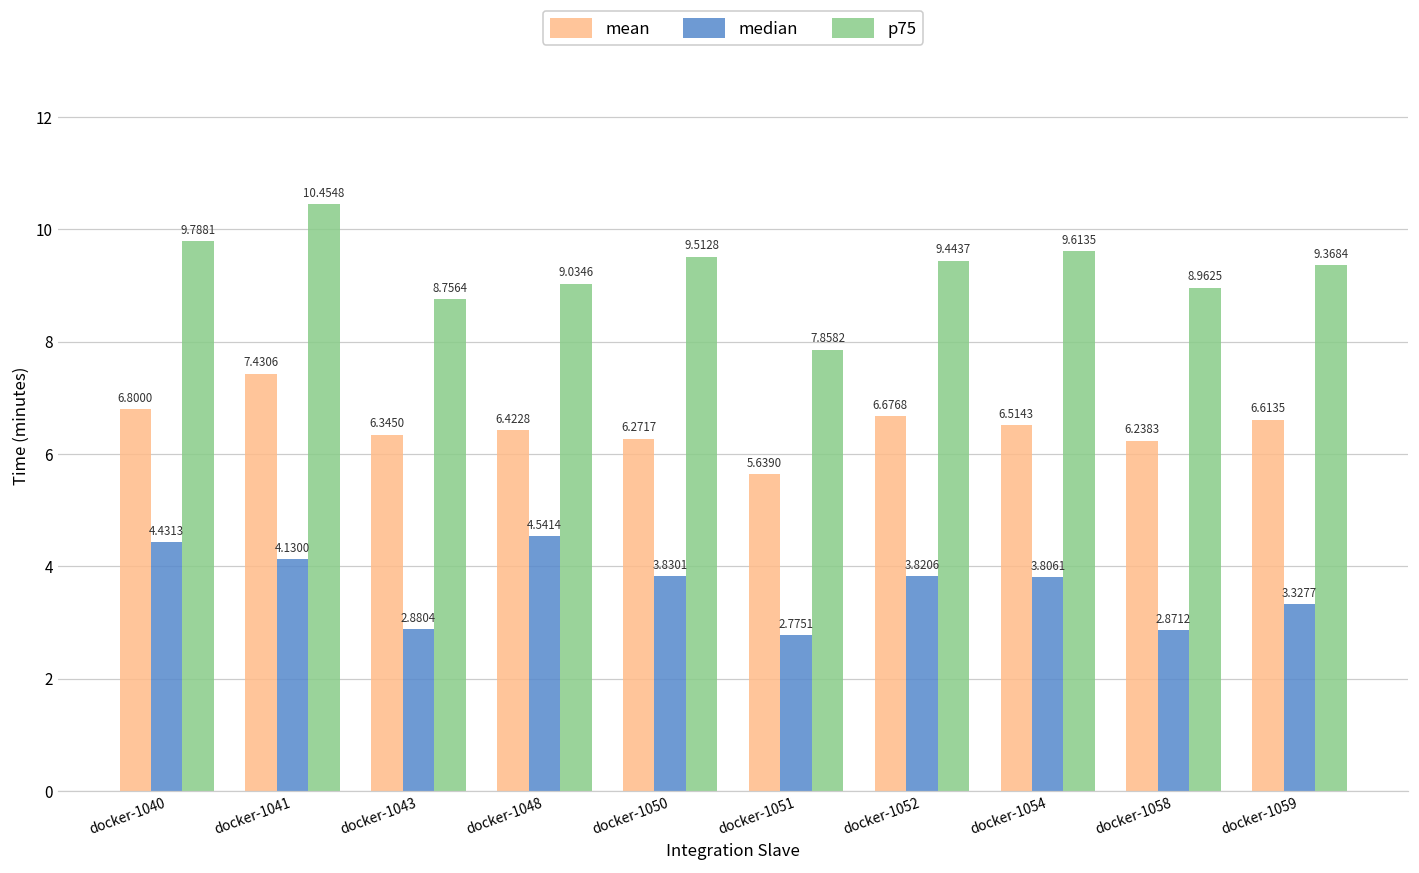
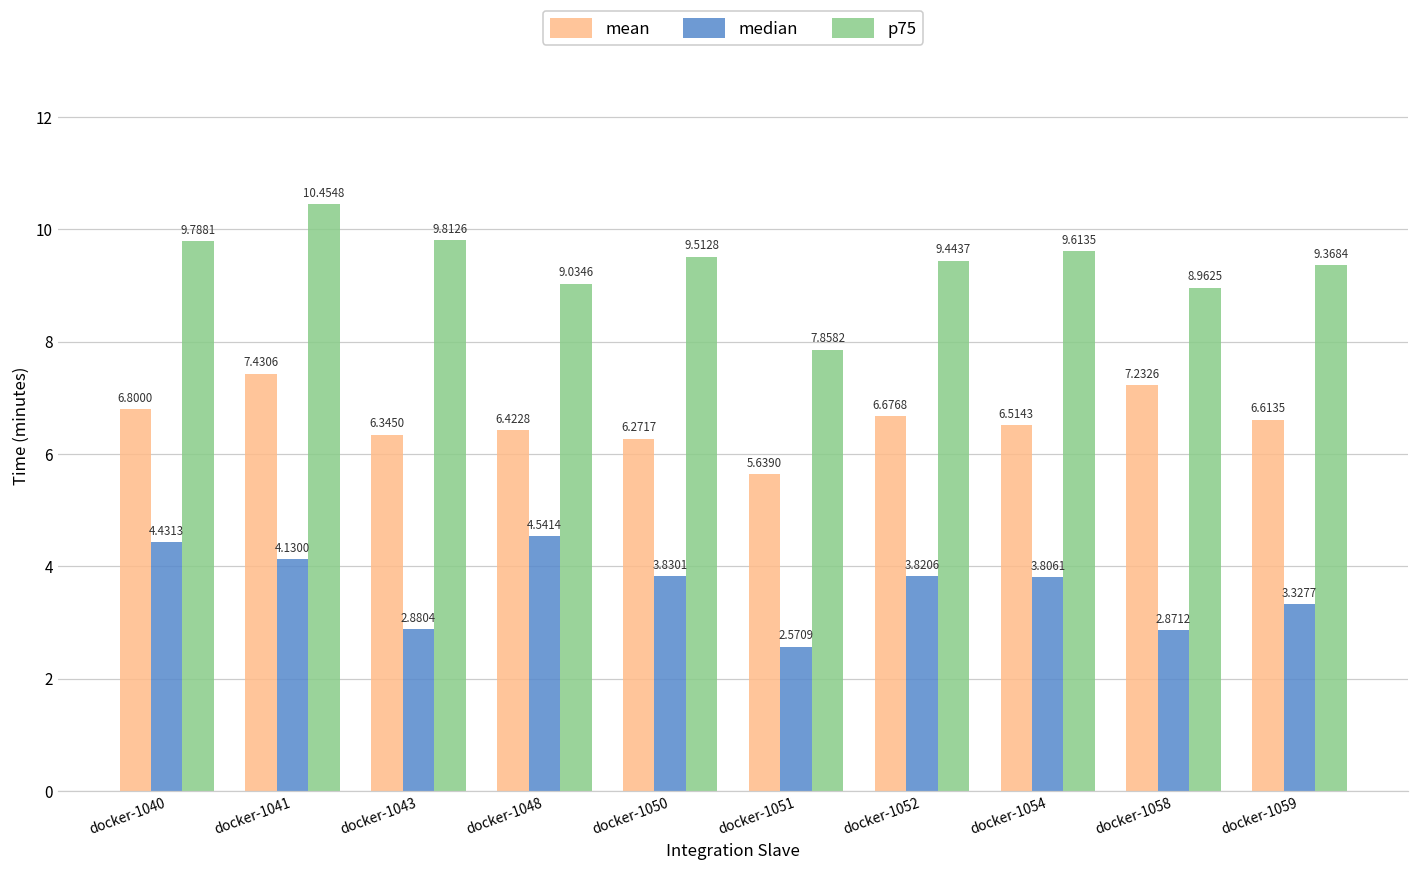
  {
    "mean": {
      "docker-1040": 6.8000,
      "docker-1041": 7.4306,
      "docker-1043": 6.3450,
      "docker-1048": 6.4228,
      "docker-1050": 6.2717,
      "docker-1051": 5.6390,
      "docker-1052": 6.6768,
      "docker-1054": 6.5143,
-     "docker-1058": 6.2383,
+     "docker-1058": 7.2326,
      "docker-1059": 6.6135
    },
    "median": {
      "docker-1040": 4.4313,
      "docker-1041": 4.1300,
      "docker-1043": 2.8804,
      "docker-1048": 4.5414,
      "docker-1050": 3.8301,
-     "docker-1051": 2.7751,
+     "docker-1051": 2.5709,
      "docker-1052": 3.8206,
      "docker-1054": 3.8061,
      "docker-1058": 2.8712,
      "docker-1059": 3.3277
    },
    "p75": {
      "docker-1040": 9.7881,
      "docker-1041": 10.4548,
-     "docker-1043": 8.7564,
+     "docker-1043": 9.8126,
      "docker-1048": 9.0346,
      "docker-1050": 9.5128,
      "docker-1051": 7.8582,
      "docker-1052": 9.4437,
      "docker-1054": 9.6135,
      "docker-1058": 8.9625,
      "docker-1059": 9.3684
    }
  }
